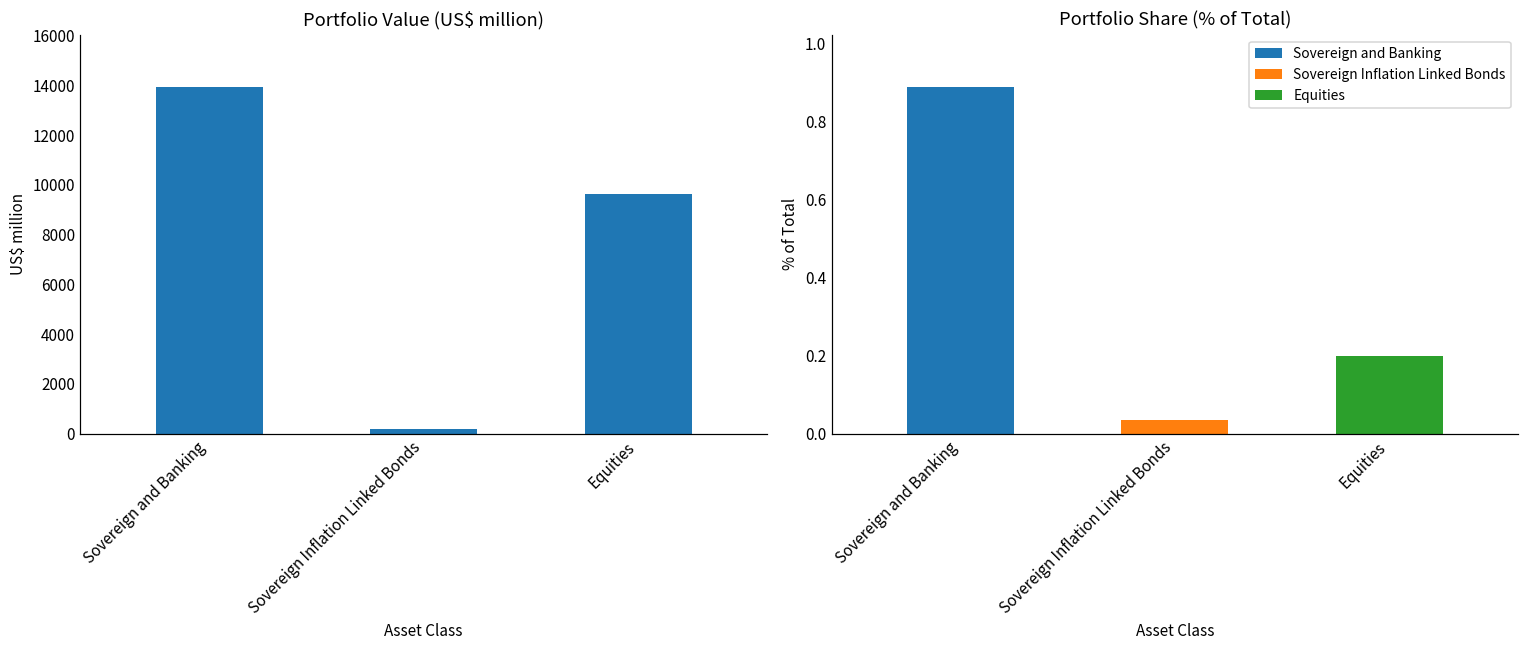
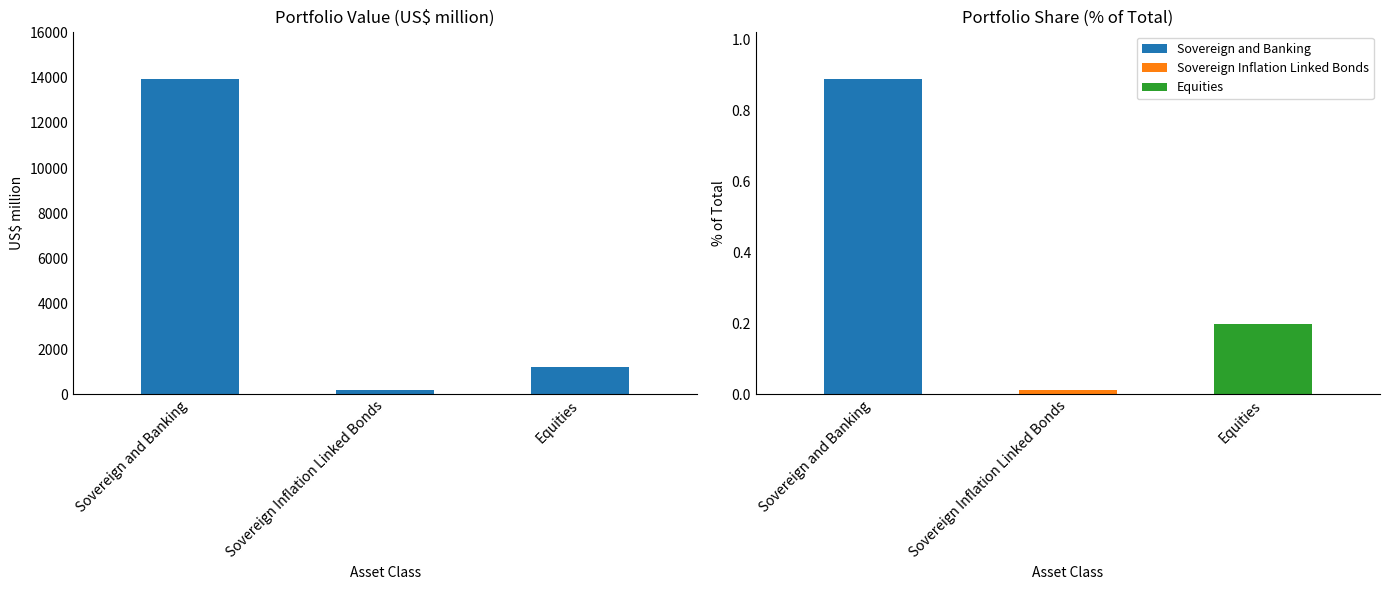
  {
    "Portfolio Value (US$ million)": {
      "Sovereign and Banking": 13900,
      "Sovereign Inflation Linked Bonds": 200,
-     "Equities": 9600
+     "Equities": 1200
    },
    "Portfolio Share (% of Total)": {
      "Sovereign and Banking": 0.89,
-     "Sovereign Inflation Linked Bonds": 0.03,
+     "Sovereign Inflation Linked Bonds": 0.01,
      "Equities": 0.20
    }
  }
